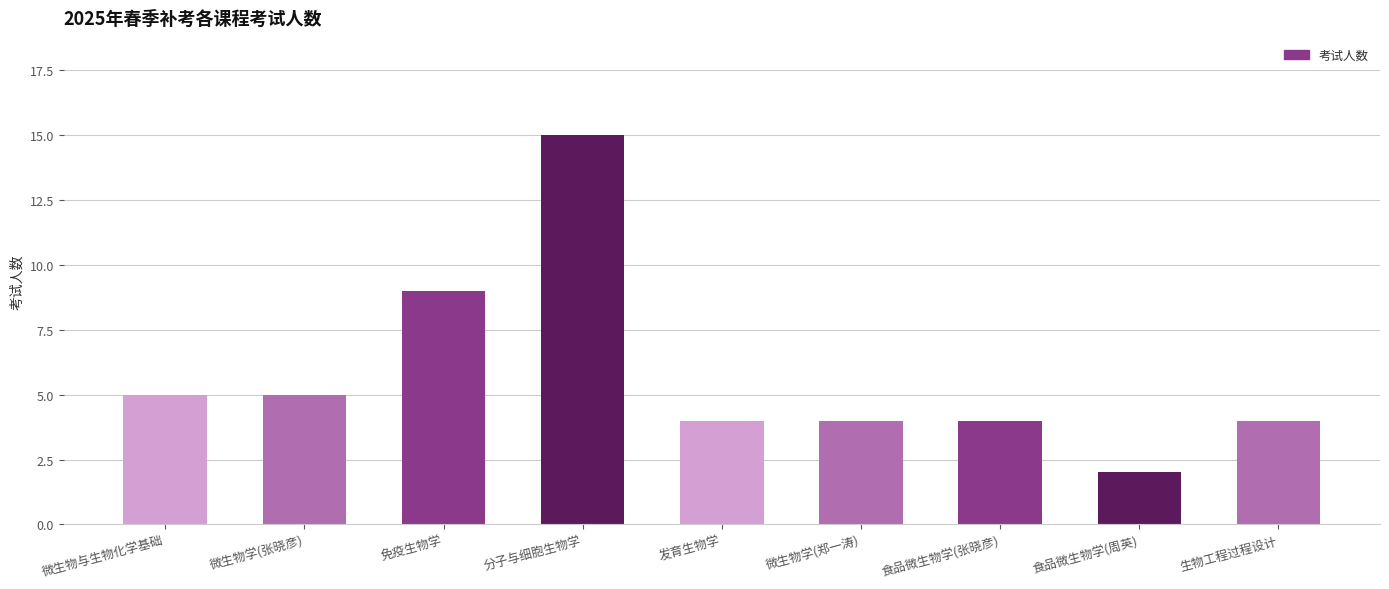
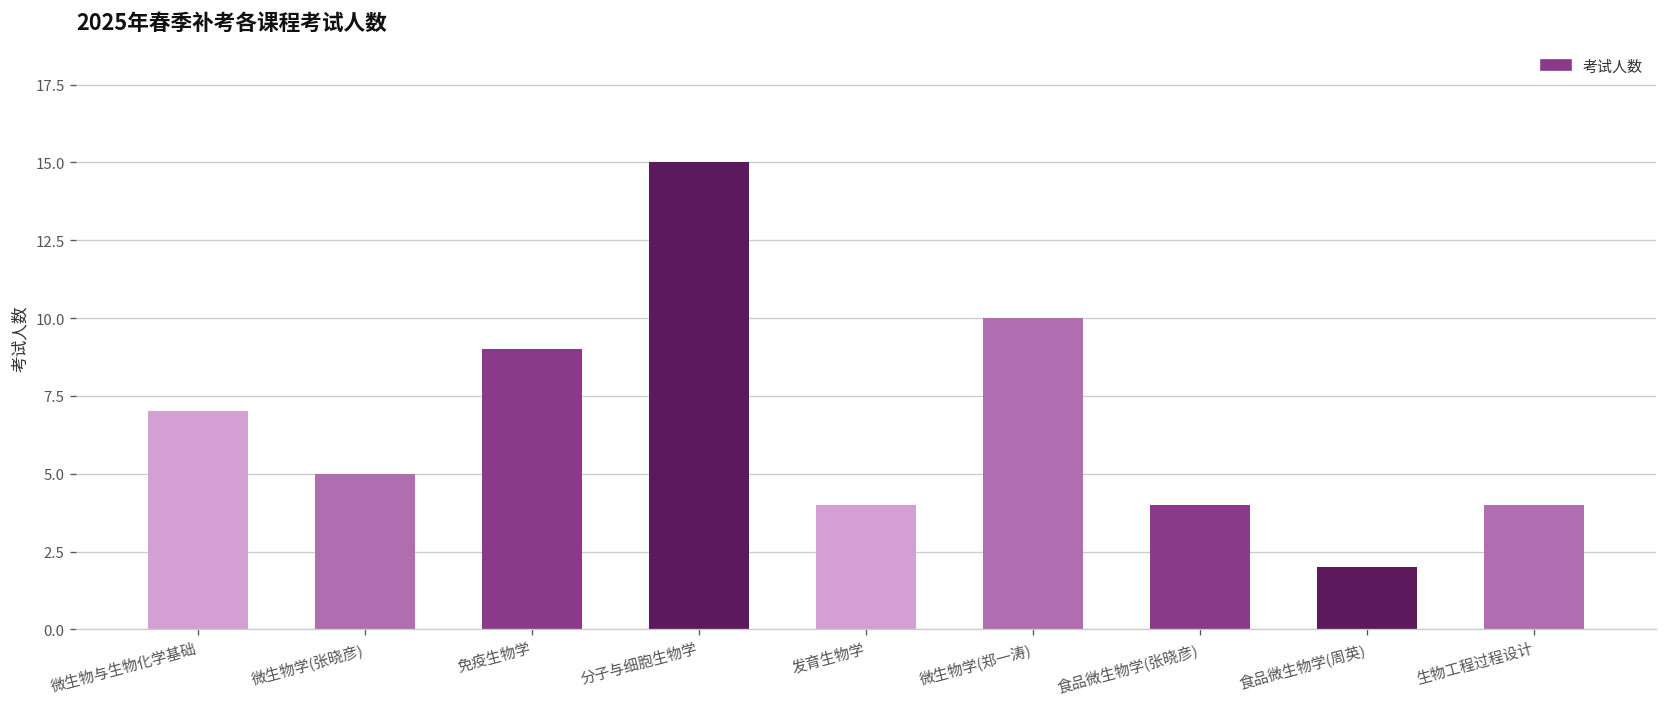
  {
-   "微生物与生物化学基础": 5,
+   "微生物与生物化学基础": 7,
    "微生物学(张晓彦)": 5,
    "免疫生物学": 9,
    "分子与细胞生物学": 15,
    "发育生物学": 4,
-   "微生物学(郑一涛)": 4,
+   "微生物学(郑一涛)": 10,
    "食品微生物学(张晓彦)": 4,
    "食品微生物学(周英)": 2,
    "生物工程过程设计": 4
  }
